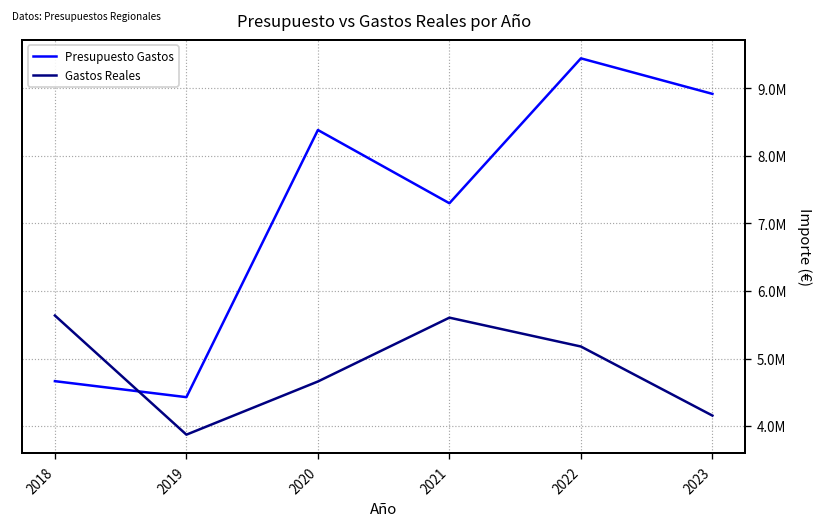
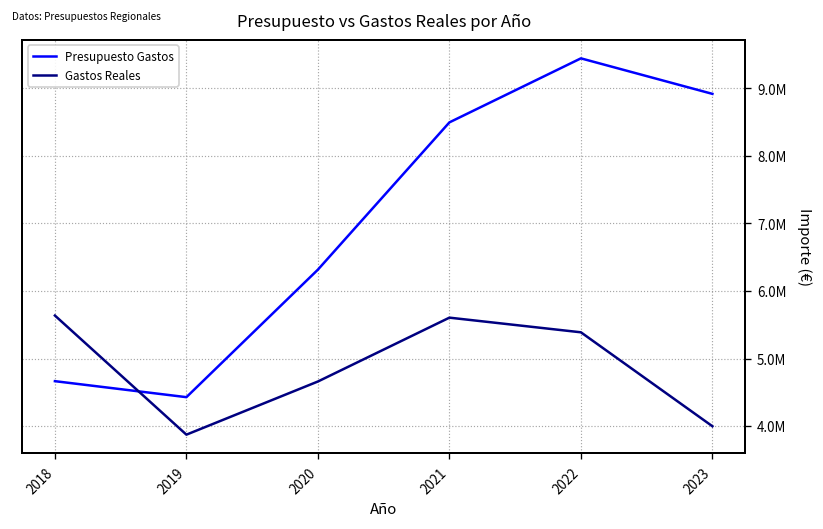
  {
    "Presupuesto Gastos": {
      "2018": 4700000,
      "2019": 4400000,
-     "2020": 8400000,
-     "2021": 7300000,
+     "2020": 6300000,
+     "2021": 8500000,
      "2022": 9400000,
      "2023": 8900000
    },
    "Gastos Reales": {
      "2018": 5600000,
      "2019": 3900000,
      "2020": 4700000,
      "2021": 5600000,
-     "2022": 5200000,
-     "2023": 4200000
+     "2022": 5400000,
+     "2023": 4000000
    }
  }
